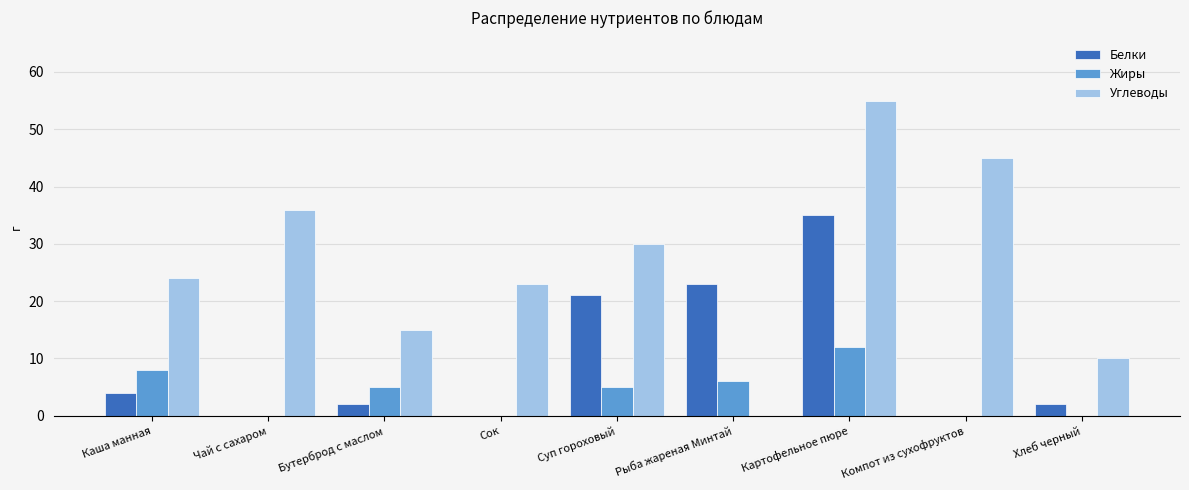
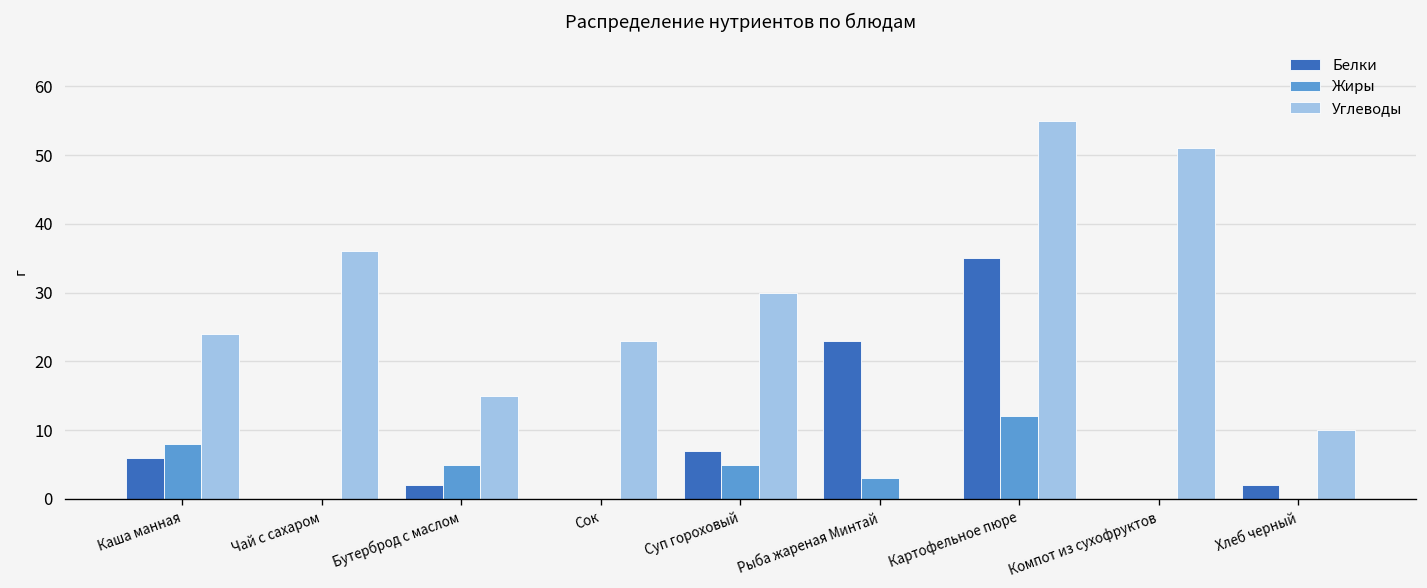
  {
    "Белки": {
-     "Каша манная": 4,
+     "Каша манная": 6,
      "Чай с сахаром": 0,
      "Бутерброд с маслом": 2,
      "Сок": 0,
-     "Суп гороховый": 21,
+     "Суп гороховый": 7,
      "Рыба жареная Минтай": 23,
      "Картофельное пюре": 35,
      "Компот из сухофруктов": 0,
      "Хлеб черный": 2
    },
    "Жиры": {
      "Каша манная": 8,
      "Чай с сахаром": 0,
      "Бутерброд с маслом": 5,
      "Сок": 0,
      "Суп гороховый": 5,
-     "Рыба жареная Минтай": 6,
+     "Рыба жареная Минтай": 3,
      "Картофельное пюре": 12,
      "Компот из сухофруктов": 0,
      "Хлеб черный": 0
    },
    "Углеводы": {
      "Каша манная": 24,
      "Чай с сахаром": 36,
      "Бутерброд с маслом": 15,
      "Сок": 23,
      "Суп гороховый": 30,
      "Рыба жареная Минтай": 0,
      "Картофельное пюре": 55,
-     "Компот из сухофруктов": 45,
+     "Компот из сухофруктов": 51,
      "Хлеб черный": 10
    }
  }
